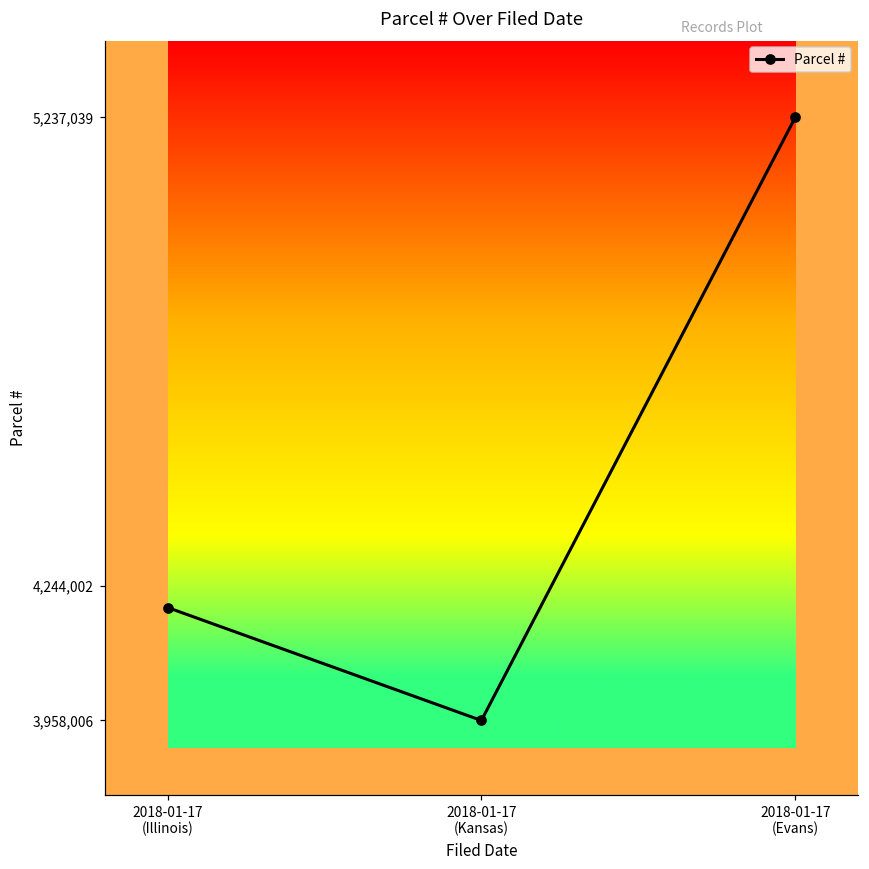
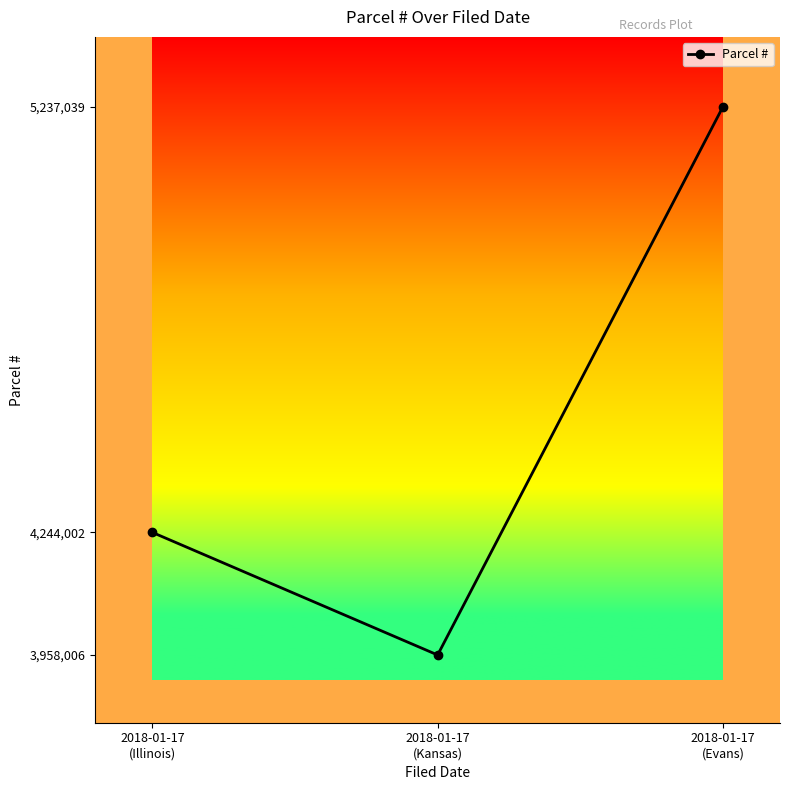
  {
-   "2018-01-17 (Illinois)": "4,200,000",
+   "2018-01-17 (Illinois)": "4,240,000",
    "2018-01-17 (Kansas)": "3,960,000",
    "2018-01-17 (Evans)": "5,240,000"
  }
